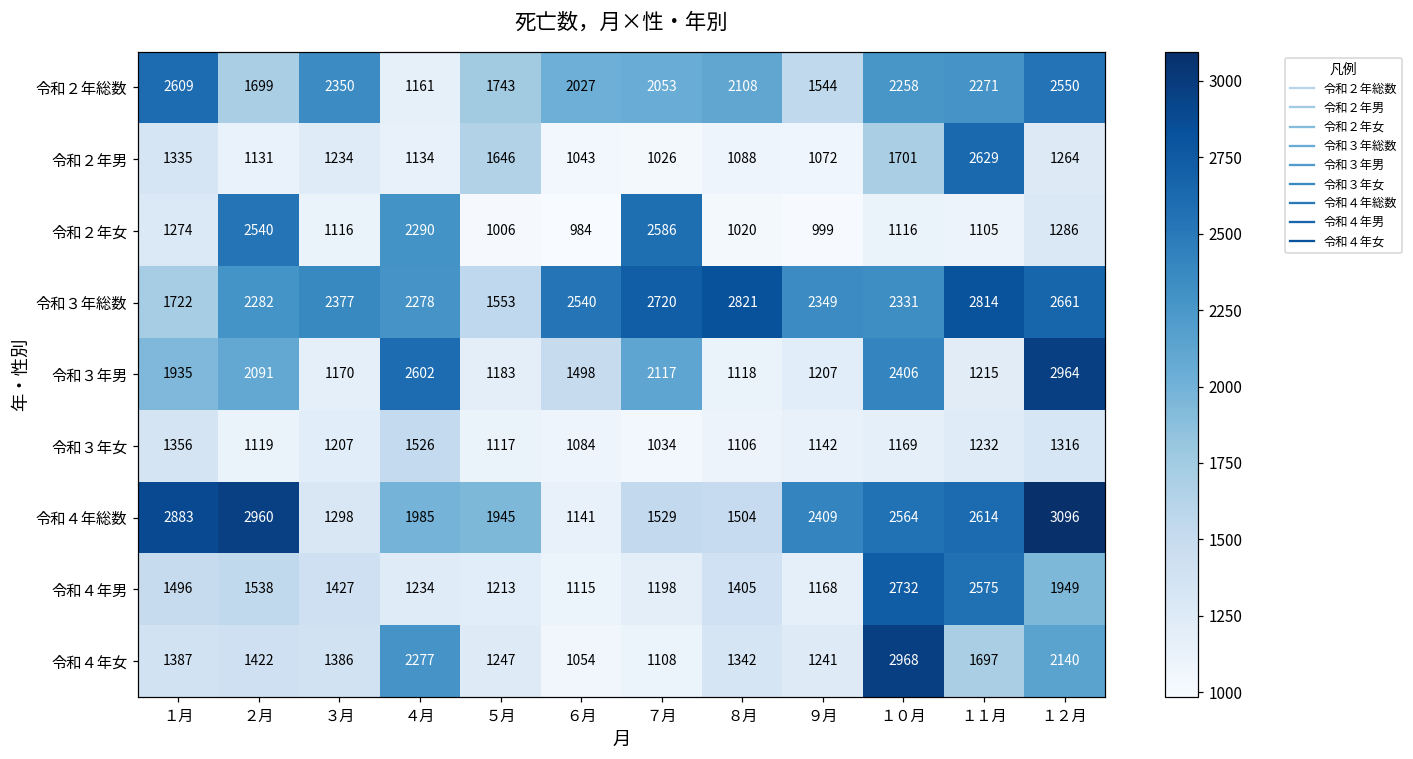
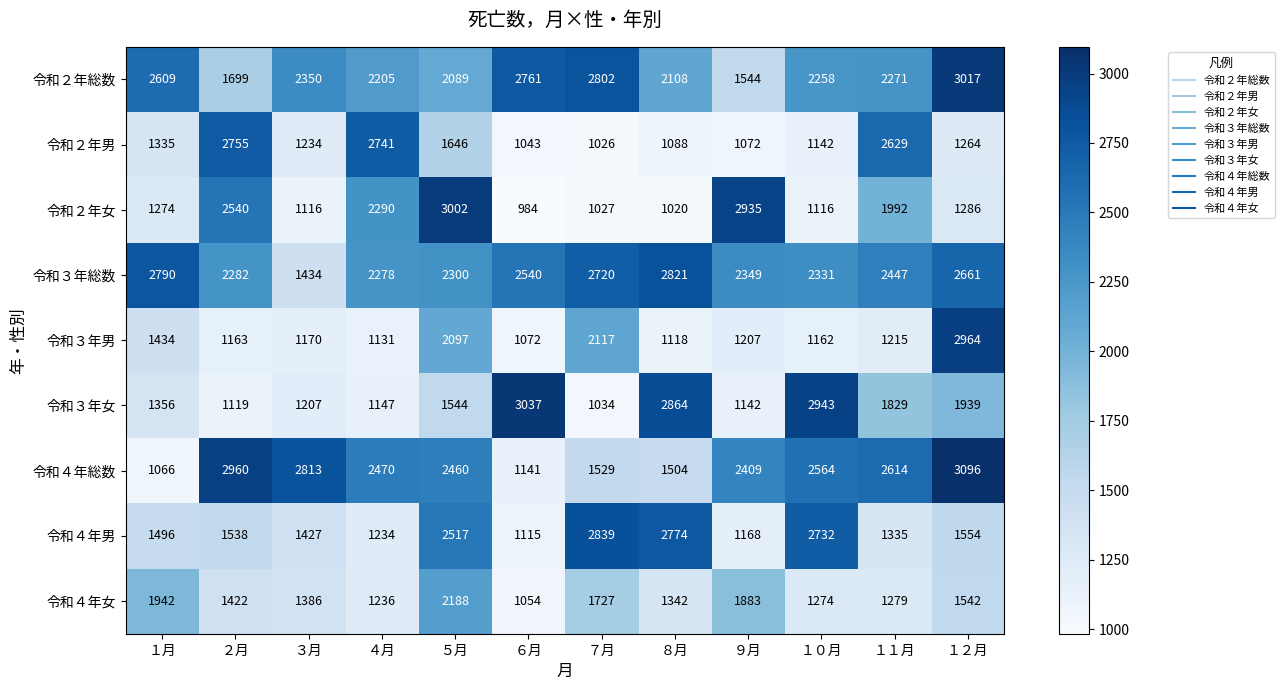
  {
    "令和２年総数": {
      "１月": 2609,
      "２月": 1699,
      "３月": 2350,
-     "４月": 1161,
-     "５月": 1743,
-     "６月": 2027,
-     "７月": 2053,
+     "４月": 2205,
+     "５月": 2089,
+     "６月": 2761,
+     "７月": 2802,
      "８月": 2108,
      "９月": 1544,
      "１０月": 2258,
      "１１月": 2271,
-     "１２月": 2550
+     "１２月": 3017
    },
    "令和２年男": {
      "１月": 1335,
-     "２月": 1131,
+     "２月": 2755,
      "３月": 1234,
-     "４月": 1134,
+     "４月": 2741,
      "５月": 1646,
      "６月": 1043,
      "７月": 1026,
      "８月": 1088,
      "９月": 1072,
-     "１０月": 1701,
+     "１０月": 1142,
      "１１月": 2629,
      "１２月": 1264
    },
    "令和２年女": {
      "１月": 1274,
      "２月": 2540,
      "３月": 1116,
      "４月": 2290,
-     "５月": 1006,
+     "５月": 3002,
      "６月": 984,
-     "７月": 2586,
+     "７月": 1027,
      "８月": 1020,
-     "９月": 999,
+     "９月": 2935,
      "１０月": 1116,
-     "１１月": 1105,
+     "１１月": 1992,
      "１２月": 1286
    },
    "令和３年総数": {
-     "１月": 1722,
+     "１月": 2790,
      "２月": 2282,
-     "３月": 2377,
+     "３月": 1434,
      "４月": 2278,
-     "５月": 1553,
+     "５月": 2300,
      "６月": 2540,
      "７月": 2720,
      "８月": 2821,
      "９月": 2349,
      "１０月": 2331,
-     "１１月": 2814,
+     "１１月": 2447,
      "１２月": 2661
    },
    "令和３年男": {
-     "１月": 1935,
-     "２月": 2091,
+     "１月": 1434,
+     "２月": 1163,
      "３月": 1170,
-     "４月": 2602,
-     "５月": 1183,
-     "６月": 1498,
+     "４月": 1131,
+     "５月": 2097,
+     "６月": 1072,
      "７月": 2117,
      "８月": 1118,
      "９月": 1207,
-     "１０月": 2406,
+     "１０月": 1162,
      "１１月": 1215,
      "１２月": 2964
    },
    "令和３年女": {
      "１月": 1356,
      "２月": 1119,
      "３月": 1207,
-     "４月": 1526,
-     "５月": 1117,
-     "６月": 1084,
+     "４月": 1147,
+     "５月": 1544,
+     "６月": 3037,
      "７月": 1034,
-     "８月": 1106,
+     "８月": 2864,
      "９月": 1142,
-     "１０月": 1169,
-     "１１月": 1232,
-     "１２月": 1316
+     "１０月": 2943,
+     "１１月": 1829,
+     "１２月": 1939
    },
    "令和４年総数": {
-     "１月": 2883,
+     "１月": 1066,
      "２月": 2960,
-     "３月": 1298,
-     "４月": 1985,
-     "５月": 1945,
+     "３月": 2813,
+     "４月": 2470,
+     "５月": 2460,
      "６月": 1141,
      "７月": 1529,
      "８月": 1504,
      "９月": 2409,
      "１０月": 2564,
      "１１月": 2614,
      "１２月": 3096
    },
    "令和４年男": {
      "１月": 1496,
      "２月": 1538,
      "３月": 1427,
      "４月": 1234,
-     "５月": 1213,
+     "５月": 2517,
      "６月": 1115,
-     "７月": 1198,
-     "８月": 1405,
+     "７月": 2839,
+     "８月": 2774,
      "９月": 1168,
      "１０月": 2732,
-     "１１月": 2575,
-     "１２月": 1949
+     "１１月": 1335,
+     "１２月": 1554
    },
    "令和４年女": {
-     "１月": 1387,
+     "１月": 1942,
      "２月": 1422,
      "３月": 1386,
-     "４月": 2277,
-     "５月": 1247,
+     "４月": 1236,
+     "５月": 2188,
      "６月": 1054,
-     "７月": 1108,
+     "７月": 1727,
      "８月": 1342,
-     "９月": 1241,
-     "１０月": 2968,
-     "１１月": 1697,
-     "１２月": 2140
+     "９月": 1883,
+     "１０月": 1274,
+     "１１月": 1279,
+     "１２月": 1542
    }
  }
